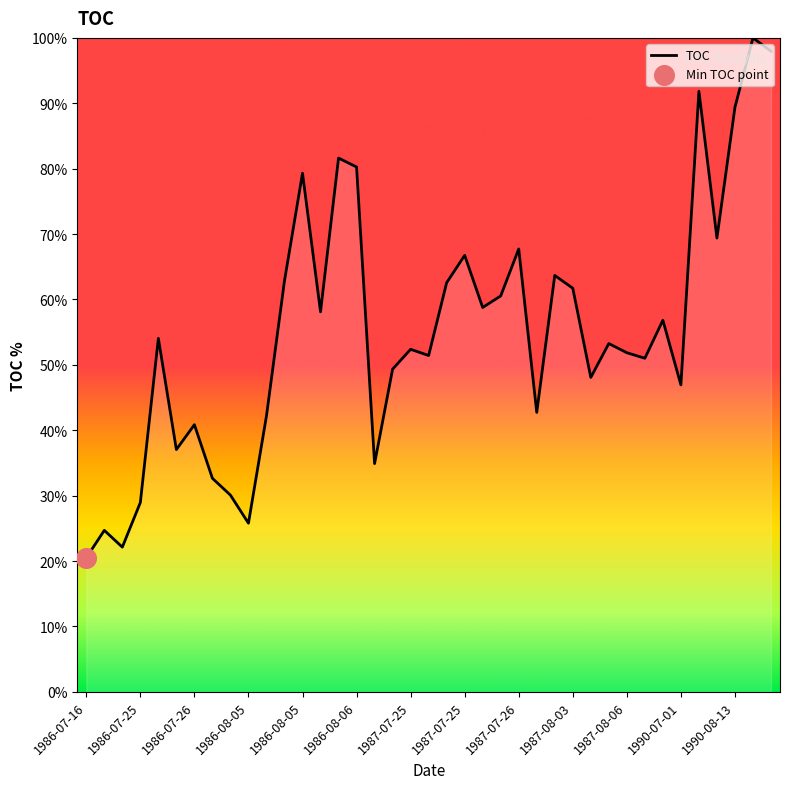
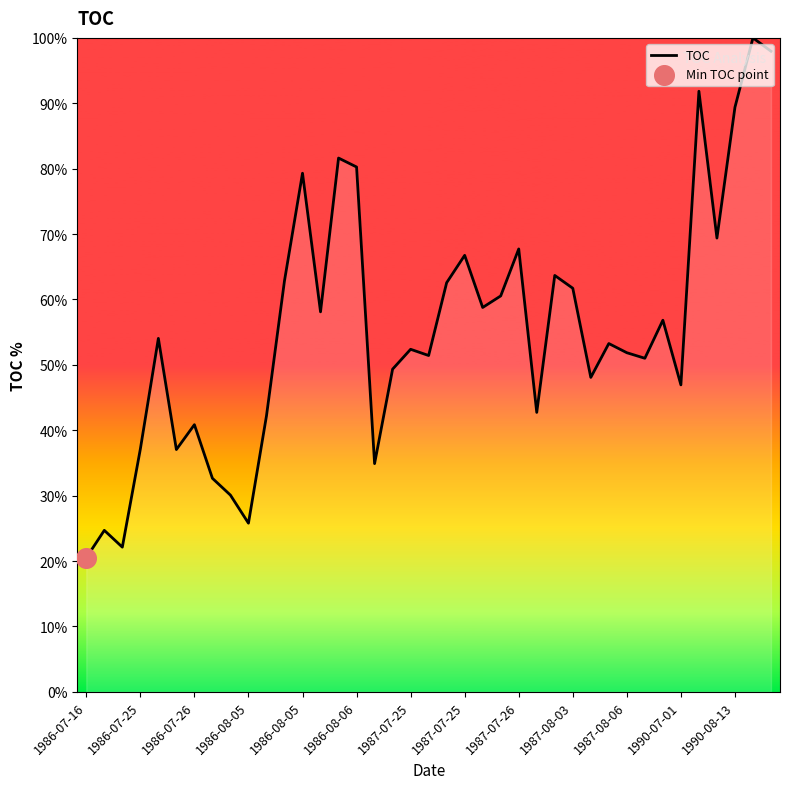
  {
    "TOC": {
-     "1986-07-25": "29%",
+     "1986-07-25": "37%",
      "1987-08-03": "62%",
      "1990-07-01": "47%",
      "1990-08-13": "89%"
    }
  }
